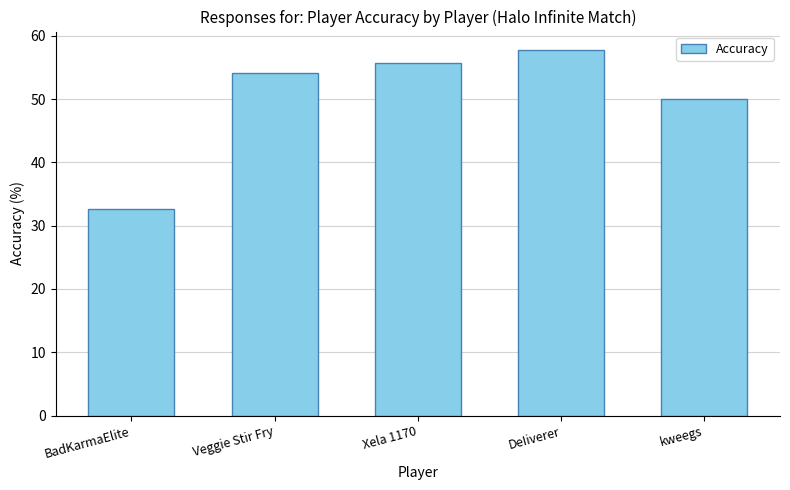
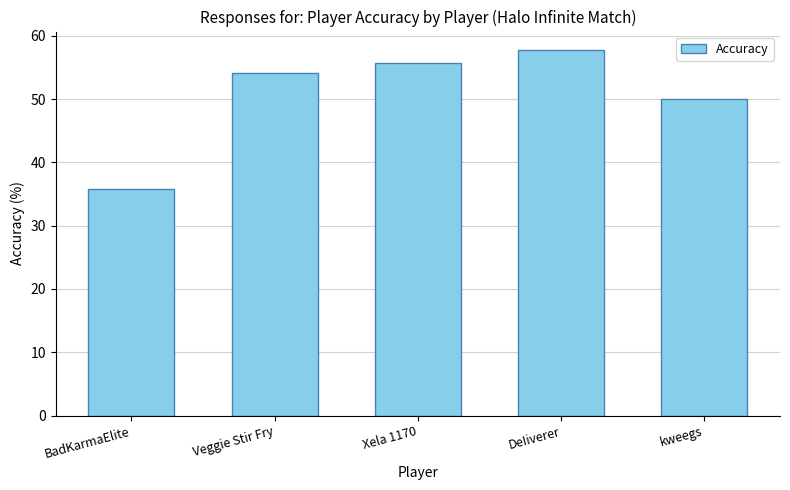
  {
-   "BadKarmaElite": 33,
+   "BadKarmaElite": 36,
    "Veggie Stir Fry": 54,
    "Xela 1170": 56,
    "DeIiverer": 58,
    "kweegs": 50
  }
